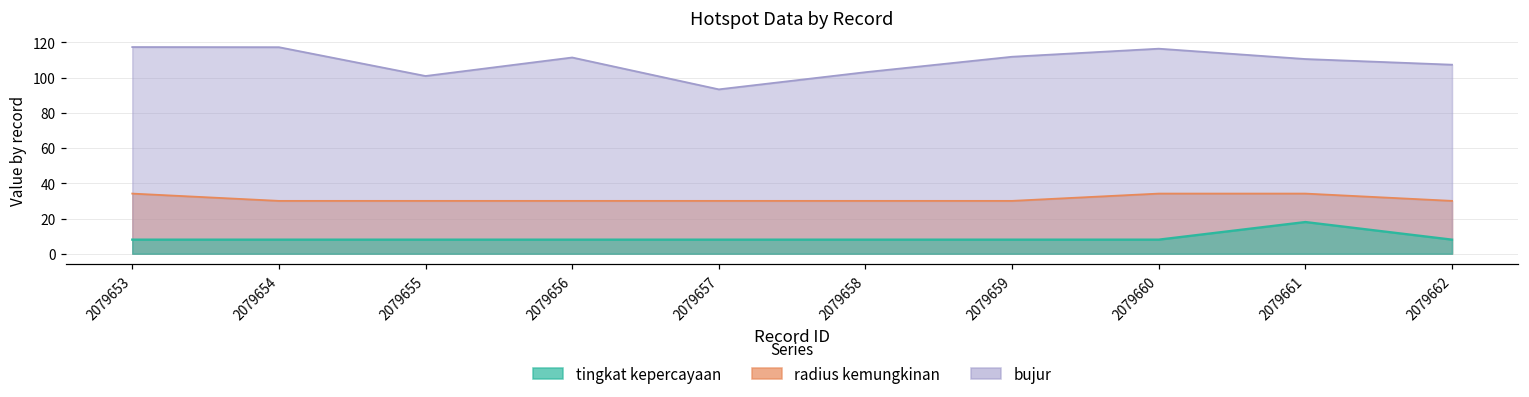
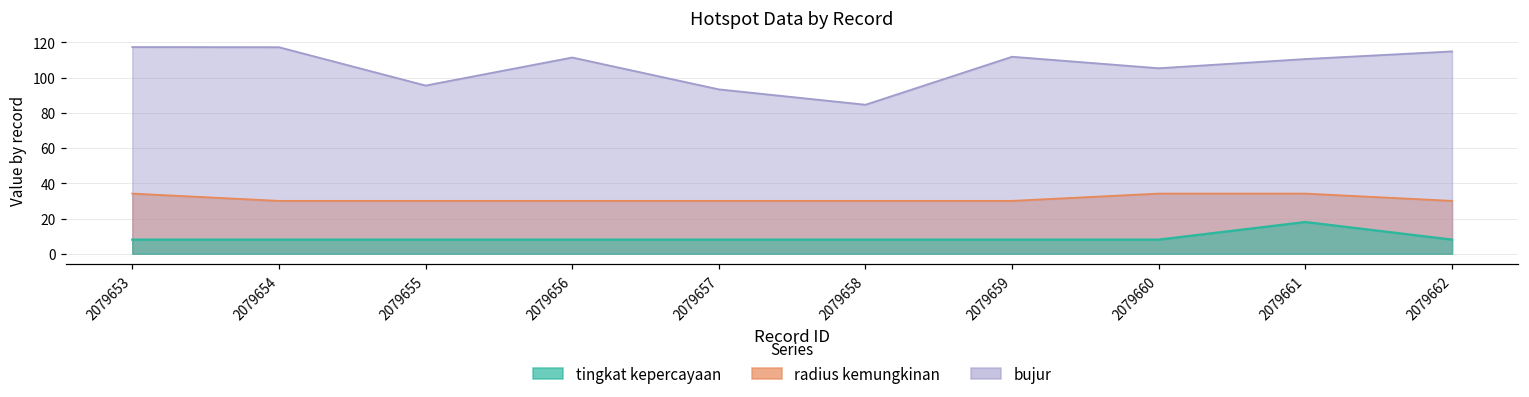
  {
    "radius kemungkinan": {
      "2079653": 34,
      "2079654": 30,
      "2079655": 30,
      "2079656": 30,
      "2079657": 30,
      "2079658": 30,
      "2079659": 30,
      "2079660": 34,
      "2079661": 34,
      "2079662": 30
    },
    "bujur": {
      "2079653": 117,
      "2079654": 117,
-     "2079655": 101,
+     "2079655": 96,
      "2079656": 111,
      "2079657": 93,
-     "2079658": 103,
+     "2079658": 85,
      "2079659": 112,
-     "2079660": 116,
+     "2079660": 105,
      "2079661": 111,
-     "2079662": 107
+     "2079662": 115
    },
    "tingkat kepercayaan": {
      "2079653": 8,
      "2079654": 8,
      "2079655": 8,
      "2079656": 8,
      "2079657": 8,
      "2079658": 8,
      "2079659": 8,
      "2079660": 8,
      "2079661": 18,
      "2079662": 8
    }
  }
